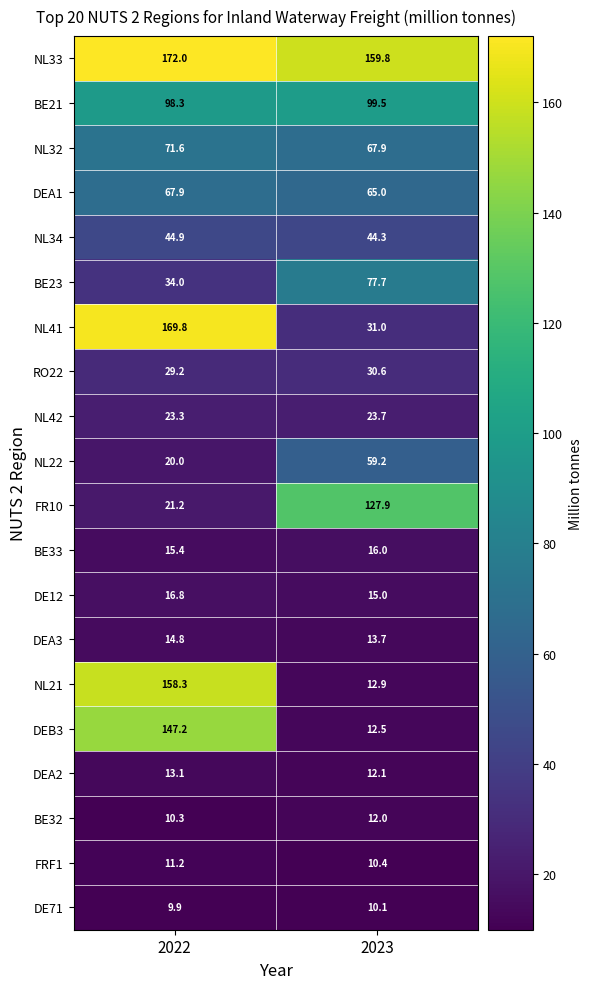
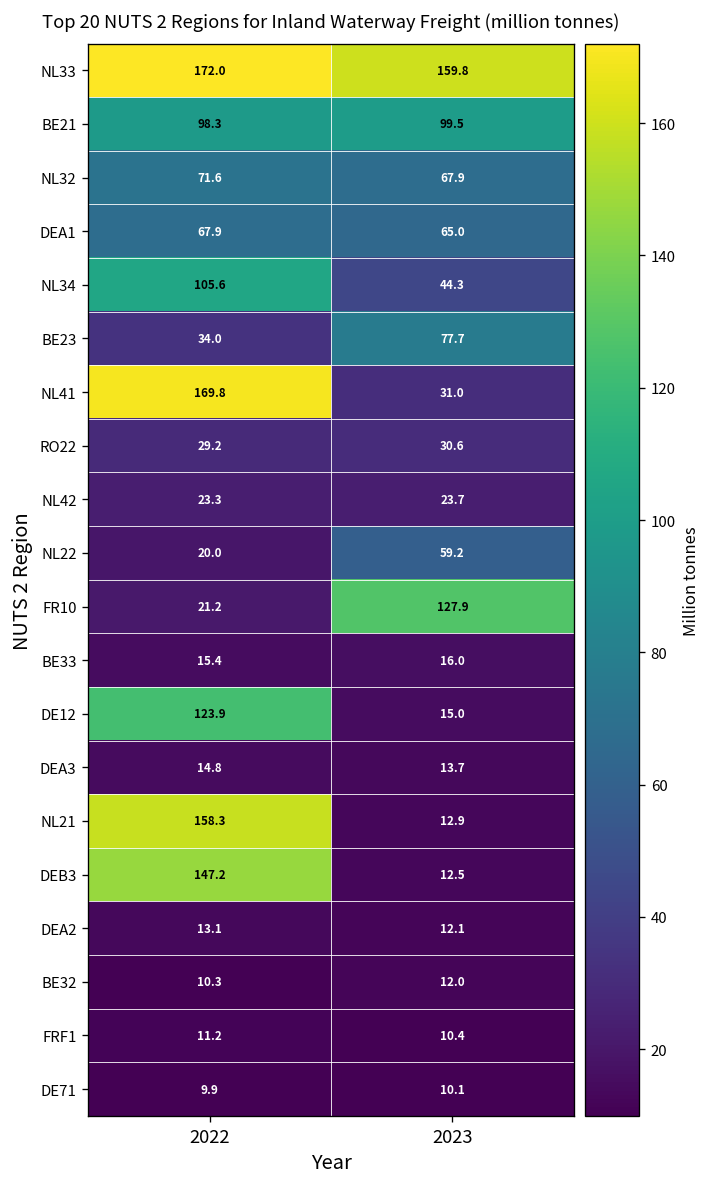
  {
    "NL33": {
      "2022": 172.0,
      "2023": 159.8
    },
    "BE21": {
      "2022": 98.3,
      "2023": 99.5
    },
    "NL32": {
      "2022": 71.6,
      "2023": 67.9
    },
    "DEA1": {
      "2022": 67.9,
      "2023": 65.0
    },
    "NL34": {
-     "2022": 44.9,
+     "2022": 105.6,
      "2023": 44.3
    },
    "BE23": {
      "2022": 34.0,
      "2023": 77.7
    },
    "NL41": {
      "2022": 169.8,
      "2023": 31.0
    },
    "RO22": {
      "2022": 29.2,
      "2023": 30.6
    },
    "NL42": {
      "2022": 23.3,
      "2023": 23.7
    },
    "NL22": {
      "2022": 20.0,
      "2023": 59.2
    },
    "FR10": {
      "2022": 21.2,
      "2023": 127.9
    },
    "BE33": {
      "2022": 15.4,
      "2023": 16.0
    },
    "DE12": {
-     "2022": 16.8,
+     "2022": 123.9,
      "2023": 15.0
    },
    "DEA3": {
      "2022": 14.8,
      "2023": 13.7
    },
    "NL21": {
      "2022": 158.3,
      "2023": 12.9
    },
    "DEB3": {
      "2022": 147.2,
      "2023": 12.5
    },
    "DEA2": {
      "2022": 13.1,
      "2023": 12.1
    },
    "BE32": {
      "2022": 10.3,
      "2023": 12.0
    },
    "FRF1": {
      "2022": 11.2,
      "2023": 10.4
    },
    "DE71": {
      "2022": 9.9,
      "2023": 10.1
    }
  }
